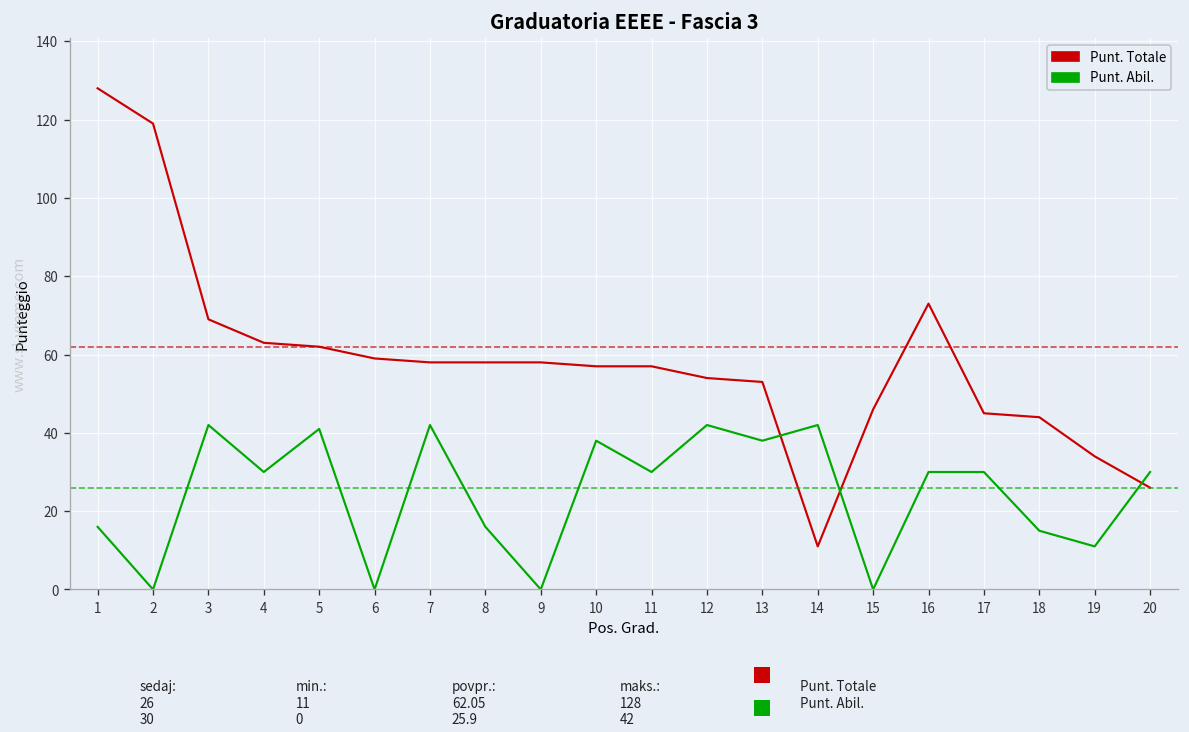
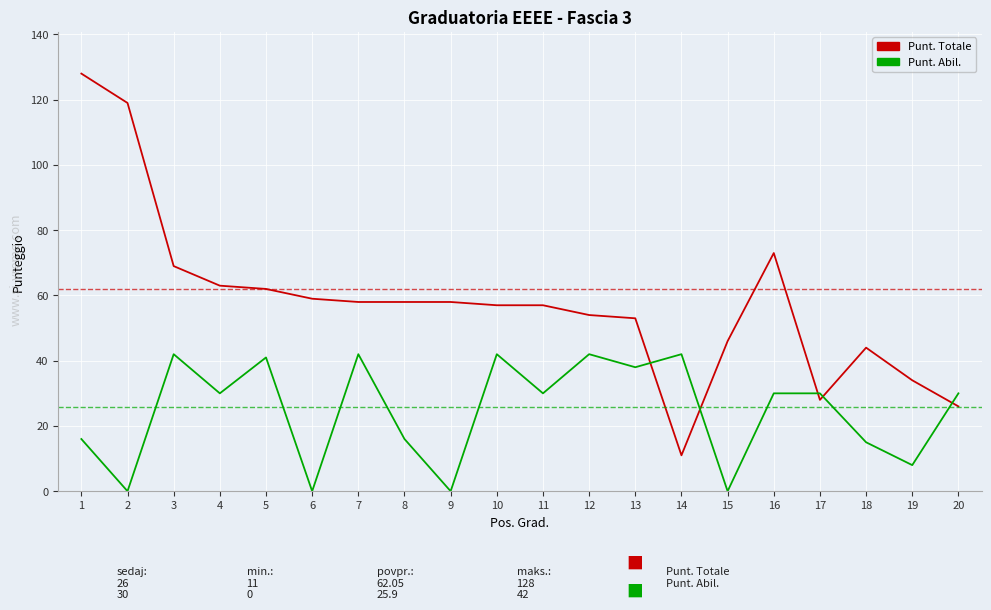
  {
    "Punt. Totale": {
      "1": 128,
      "2": 119,
      "3": 69,
      "4": 63,
      "5": 62,
      "6": 59,
      "7": 58,
      "8": 58,
      "9": 58,
      "10": 57,
      "11": 57,
      "12": 54,
      "13": 53,
      "14": 11,
      "15": 46,
      "16": 73,
-     "17": 45,
+     "17": 28,
      "18": 44,
      "19": 34,
      "20": 26
    },
    "Punt. Abil.": {
      "1": 16,
      "2": 0,
      "3": 42,
      "4": 30,
      "5": 41,
      "6": 0,
      "7": 42,
      "8": 16,
      "9": 0,
-     "10": 38,
+     "10": 42,
      "11": 30,
      "12": 42,
      "13": 38,
      "14": 42,
      "15": 0,
      "16": 30,
      "17": 30,
      "18": 15,
-     "19": 11,
+     "19": 8,
      "20": 30
    }
  }
